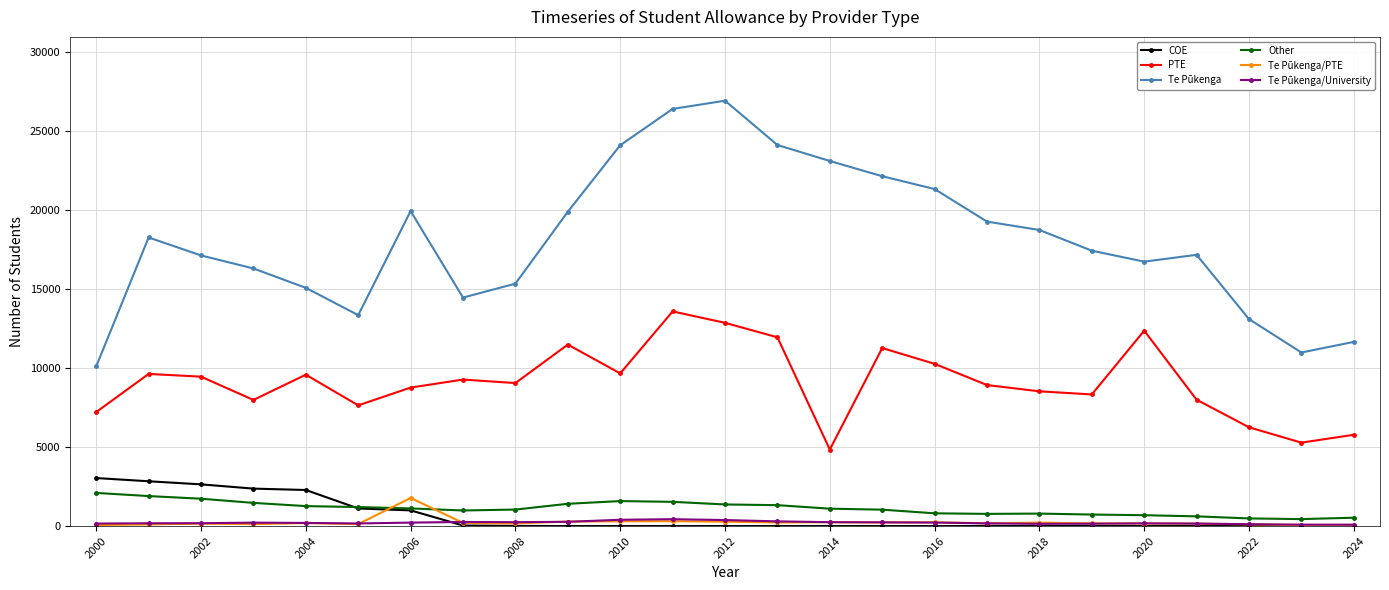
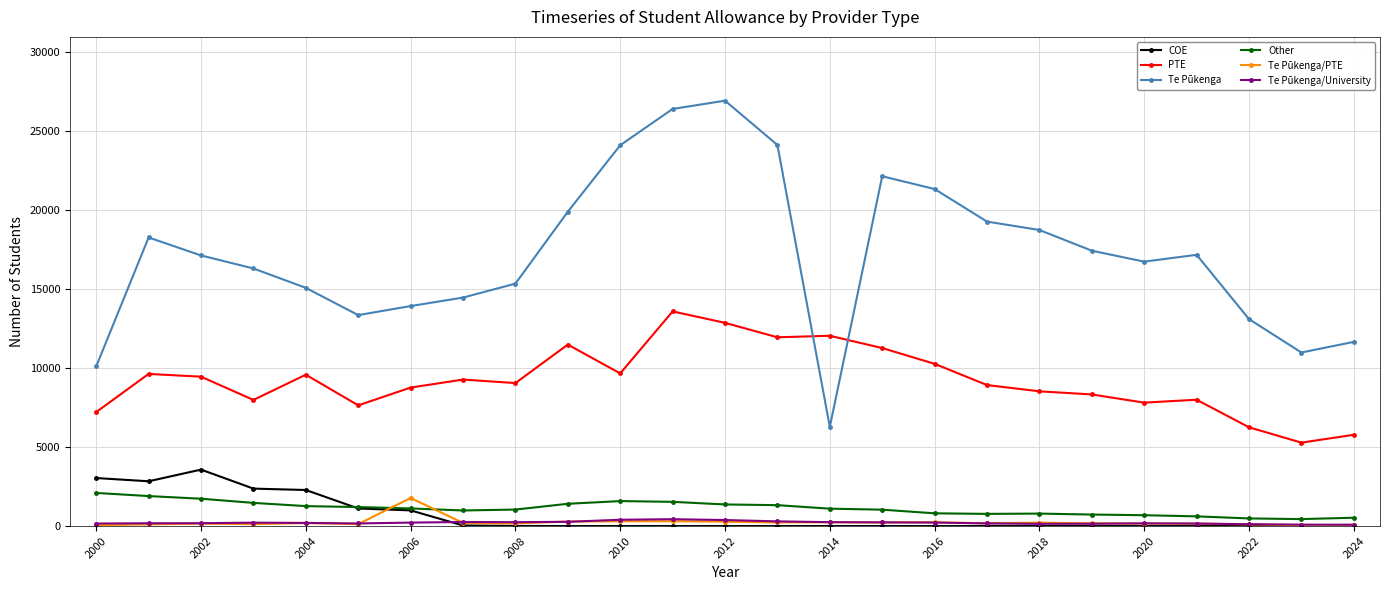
  {
    "COE": {
      "2000": 3000,
-     "2002": 2600,
+     "2002": 3600,
      "2004": 2300,
      "2010": 0,
      "2012": 0,
      "2014": 0,
      "2016": 0,
      "2020": 0
    },
    "PTE": {
      "2000": 7200,
      "2002": 9500,
      "2004": 9600,
      "2006": 8800,
      "2008": 9100,
      "2010": 9700,
      "2012": 12900,
-     "2014": 4800,
+     "2014": 12000,
      "2016": 10300,
      "2018": 8500,
-     "2020": 12400,
+     "2020": 7800,
      "2022": 6300,
      "2024": 5800
    },
    "Te Pūkenga": {
      "2000": 10100,
      "2002": 17100,
      "2004": 15100,
-     "2006": 19900,
+     "2006": 13900,
      "2008": 15300,
      "2010": 24100,
      "2012": 26900,
-     "2014": 23100,
+     "2014": 6300,
      "2016": 21300,
      "2018": 18700,
      "2020": 16700,
      "2022": 13100,
      "2024": 11700
    },
    "Other": {
      "2000": 2100,
      "2002": 1700,
      "2004": 1300,
      "2008": 1000,
      "2010": 1600,
      "2012": 1400,
      "2014": 1100,
      "2016": 800,
      "2018": 800,
      "2020": 700,
      "2022": 500,
      "2024": 500
    },
    "Te Pūkenga/PTE": {
      "2006": 1800
    },
    "Te Pūkenga/University": {
      "2006": 200
    }
  }
